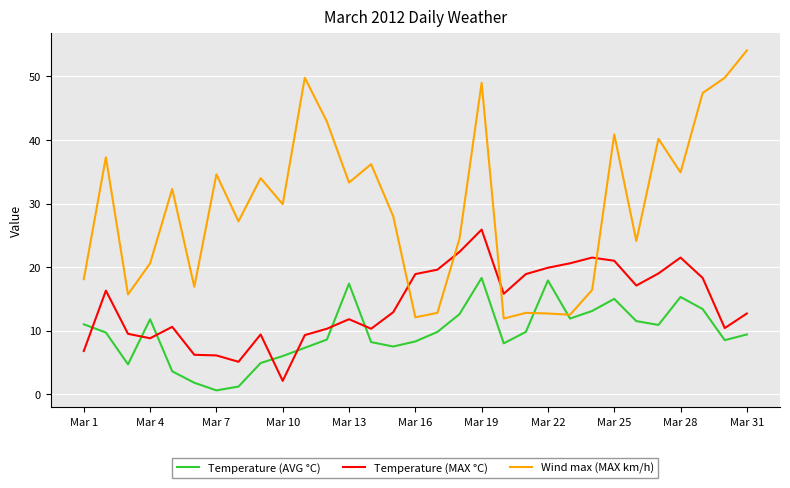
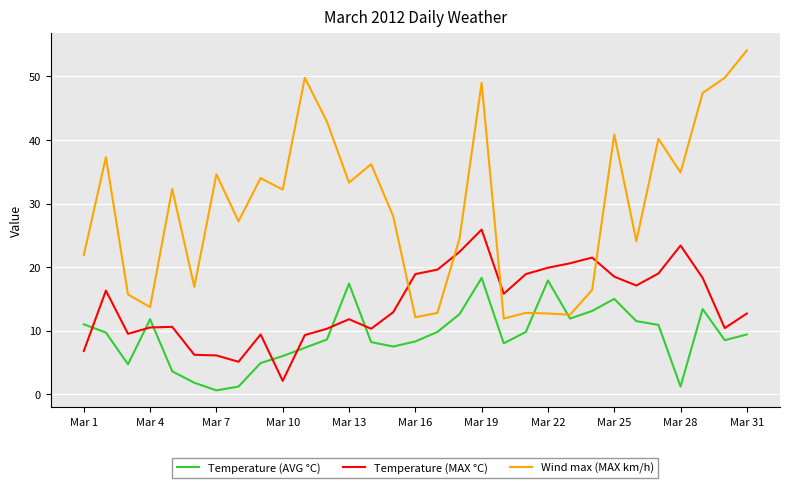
  {
    "Temperature (AVG °C)": {
      "Mar 1": 11,
      "Mar 4": 12,
      "Mar 7": 1,
      "Mar 10": 6,
      "Mar 13": 17,
      "Mar 16": 8,
      "Mar 19": 18,
      "Mar 22": 18,
      "Mar 25": 15,
-     "Mar 28": 15,
+     "Mar 28": 1,
      "Mar 31": 9
    },
    "Temperature (MAX °C)": {
      "Mar 1": 7,
-     "Mar 4": 9,
+     "Mar 4": 11,
      "Mar 7": 6,
      "Mar 10": 2,
      "Mar 13": 12,
      "Mar 16": 19,
      "Mar 19": 26,
      "Mar 22": 20,
-     "Mar 25": 21,
-     "Mar 28": 22,
+     "Mar 25": 19,
+     "Mar 28": 23,
      "Mar 31": 13
    },
    "Wind max (MAX km/h)": {
-     "Mar 1": 18,
-     "Mar 4": 21,
+     "Mar 1": 22,
+     "Mar 4": 14,
      "Mar 7": 35,
-     "Mar 10": 30,
+     "Mar 10": 32,
      "Mar 13": 33,
      "Mar 16": 12,
      "Mar 19": 49,
      "Mar 22": 13,
      "Mar 25": 41,
      "Mar 28": 35,
      "Mar 31": 54
    }
  }
